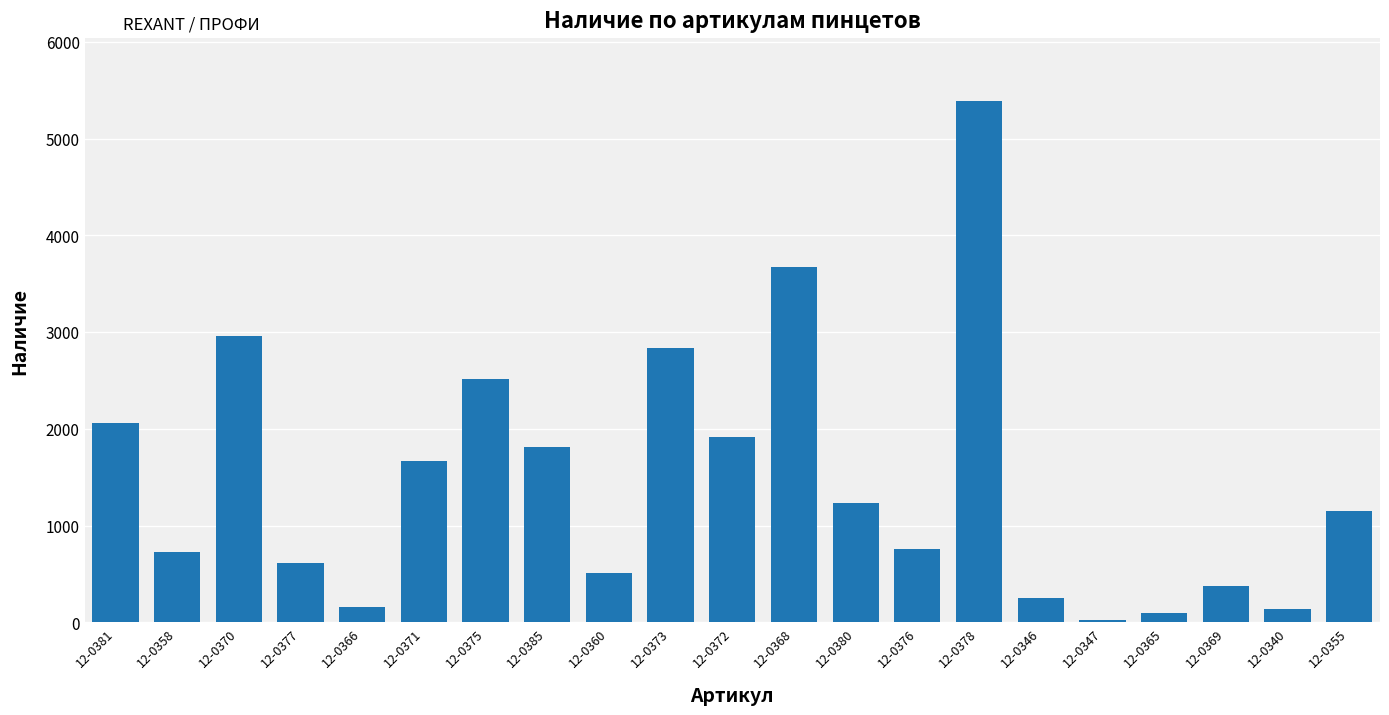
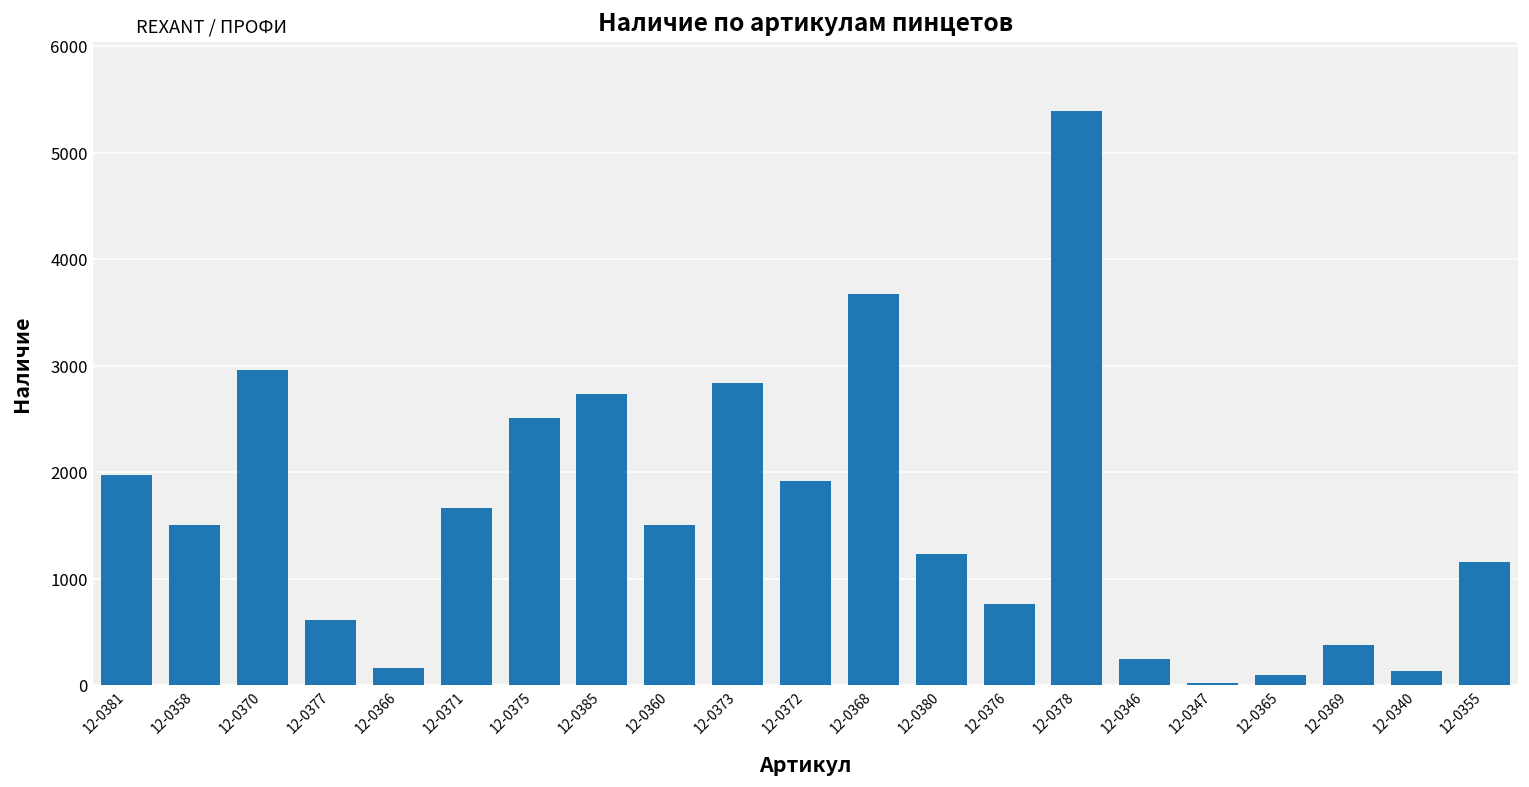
  {
-   "12-0381": 2100,
-   "12-0358": 700,
+   "12-0381": 2000,
+   "12-0358": 1500,
    "12-0370": 3000,
    "12-0377": 600,
    "12-0366": 200,
    "12-0371": 1700,
    "12-0375": 2500,
-   "12-0385": 1800,
-   "12-0360": 500,
+   "12-0385": 2700,
+   "12-0360": 1500,
    "12-0373": 2800,
    "12-0372": 1900,
    "12-0368": 3700,
    "12-0380": 1200,
    "12-0376": 800,
    "12-0378": 5400,
    "12-0346": 200,
    "12-0365": 100,
    "12-0369": 400,
    "12-0340": 100,
    "12-0355": 1200
  }
